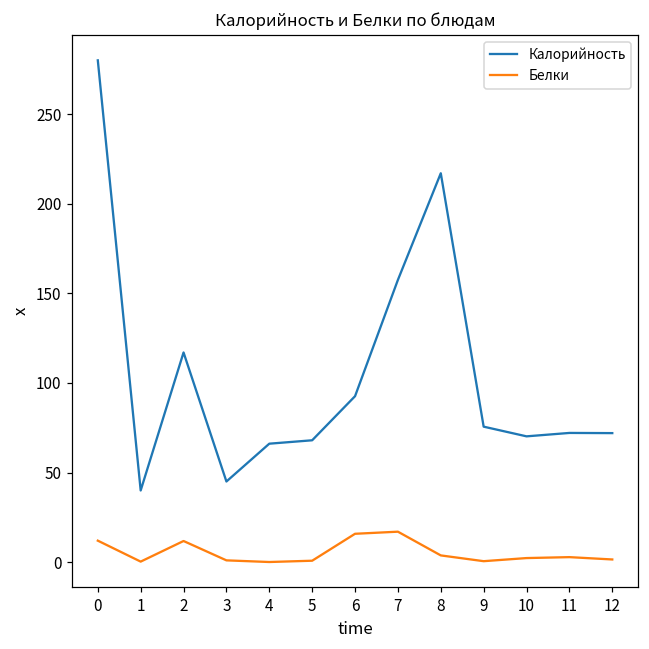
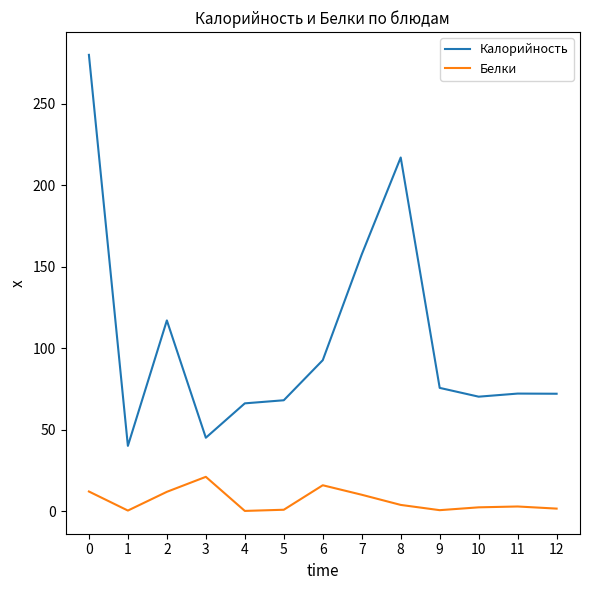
  {
    "Калорийность": {
      "0": 280,
      "1": 40,
      "2": 117,
      "3": 45,
      "4": 66,
      "5": 68,
      "6": 93,
      "7": 158,
      "8": 217,
      "9": 76,
      "10": 70,
      "11": 72,
      "12": 72
    },
    "Белки": {
      "0": 12,
      "1": 0,
      "2": 12,
-     "3": 1,
+     "3": 21,
      "4": 0,
      "5": 1,
      "6": 16,
-     "7": 17,
+     "7": 10,
      "8": 4,
      "9": 1,
      "10": 2,
      "11": 3,
      "12": 2
    }
  }
